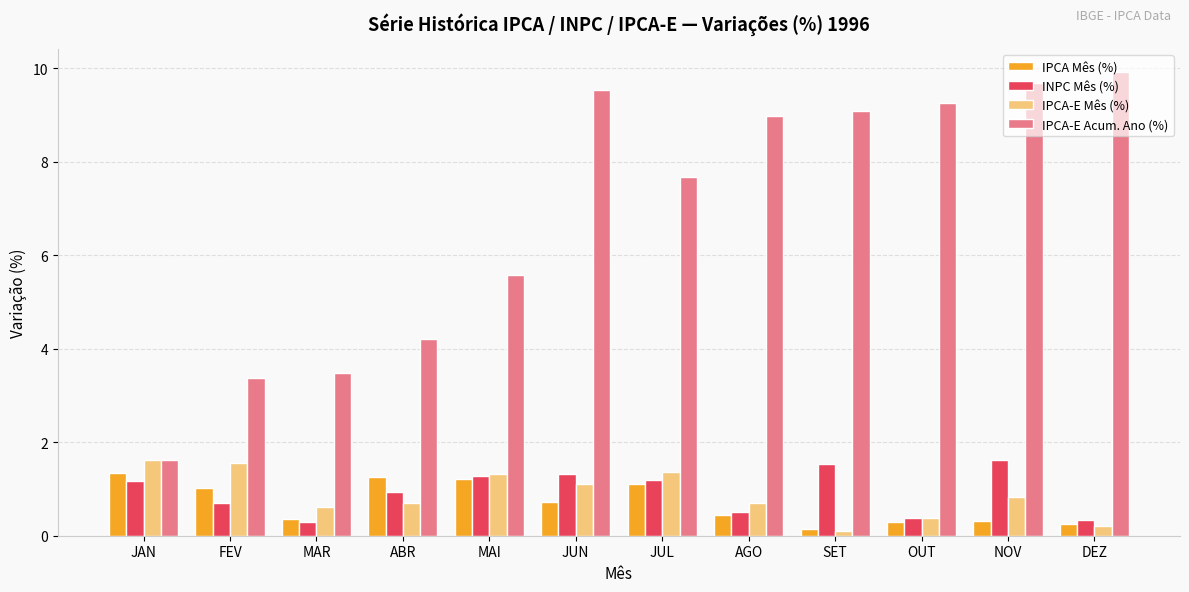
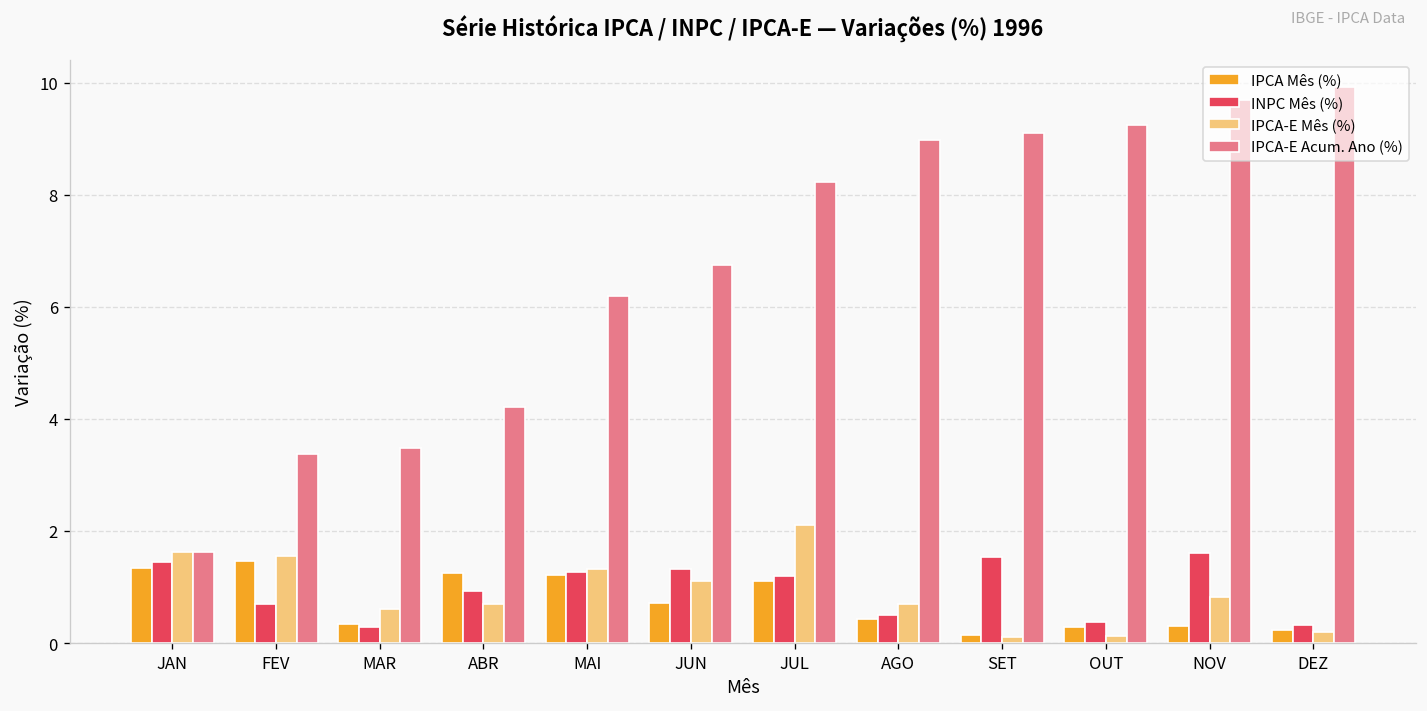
  {
    "IPCA Mês (%)": {
      "JAN": 1.3,
-     "FEV": 1.0,
+     "FEV": 1.5,
      "MAR": 0.4,
      "ABR": 1.3,
      "MAI": 1.2,
      "JUN": 0.7,
      "JUL": 1.1,
      "AGO": 0.4,
      "SET": 0.2,
      "OUT": 0.3,
      "NOV": 0.3,
      "DEZ": 0.2
    },
    "INPC Mês (%)": {
-     "JAN": 1.2,
+     "JAN": 1.5,
      "FEV": 0.7,
      "MAR": 0.3,
      "ABR": 0.9,
      "MAI": 1.3,
      "JUN": 1.3,
      "JUL": 1.2,
      "AGO": 0.5,
      "SET": 1.5,
      "OUT": 0.4,
      "NOV": 1.6,
      "DEZ": 0.3
    },
    "IPCA-E Mês (%)": {
      "JAN": 1.6,
      "FEV": 1.6,
      "MAR": 0.6,
      "ABR": 0.7,
      "MAI": 1.3,
      "JUN": 1.1,
-     "JUL": 1.4,
+     "JUL": 2.1,
      "AGO": 0.7,
      "SET": 0.1,
-     "OUT": 0.4,
+     "OUT": 0.1,
      "NOV": 0.8,
      "DEZ": 0.2
    },
    "IPCA-E Acum. Ano (%)": {
      "JAN": 1.6,
      "FEV": 3.4,
      "MAR": 3.5,
      "ABR": 4.2,
-     "MAI": 5.6,
-     "JUN": 9.5,
-     "JUL": 7.7,
+     "MAI": 6.2,
+     "JUN": 6.8,
+     "JUL": 8.2,
      "AGO": 9.0,
      "SET": 9.1,
      "OUT": 9.3
    }
  }
